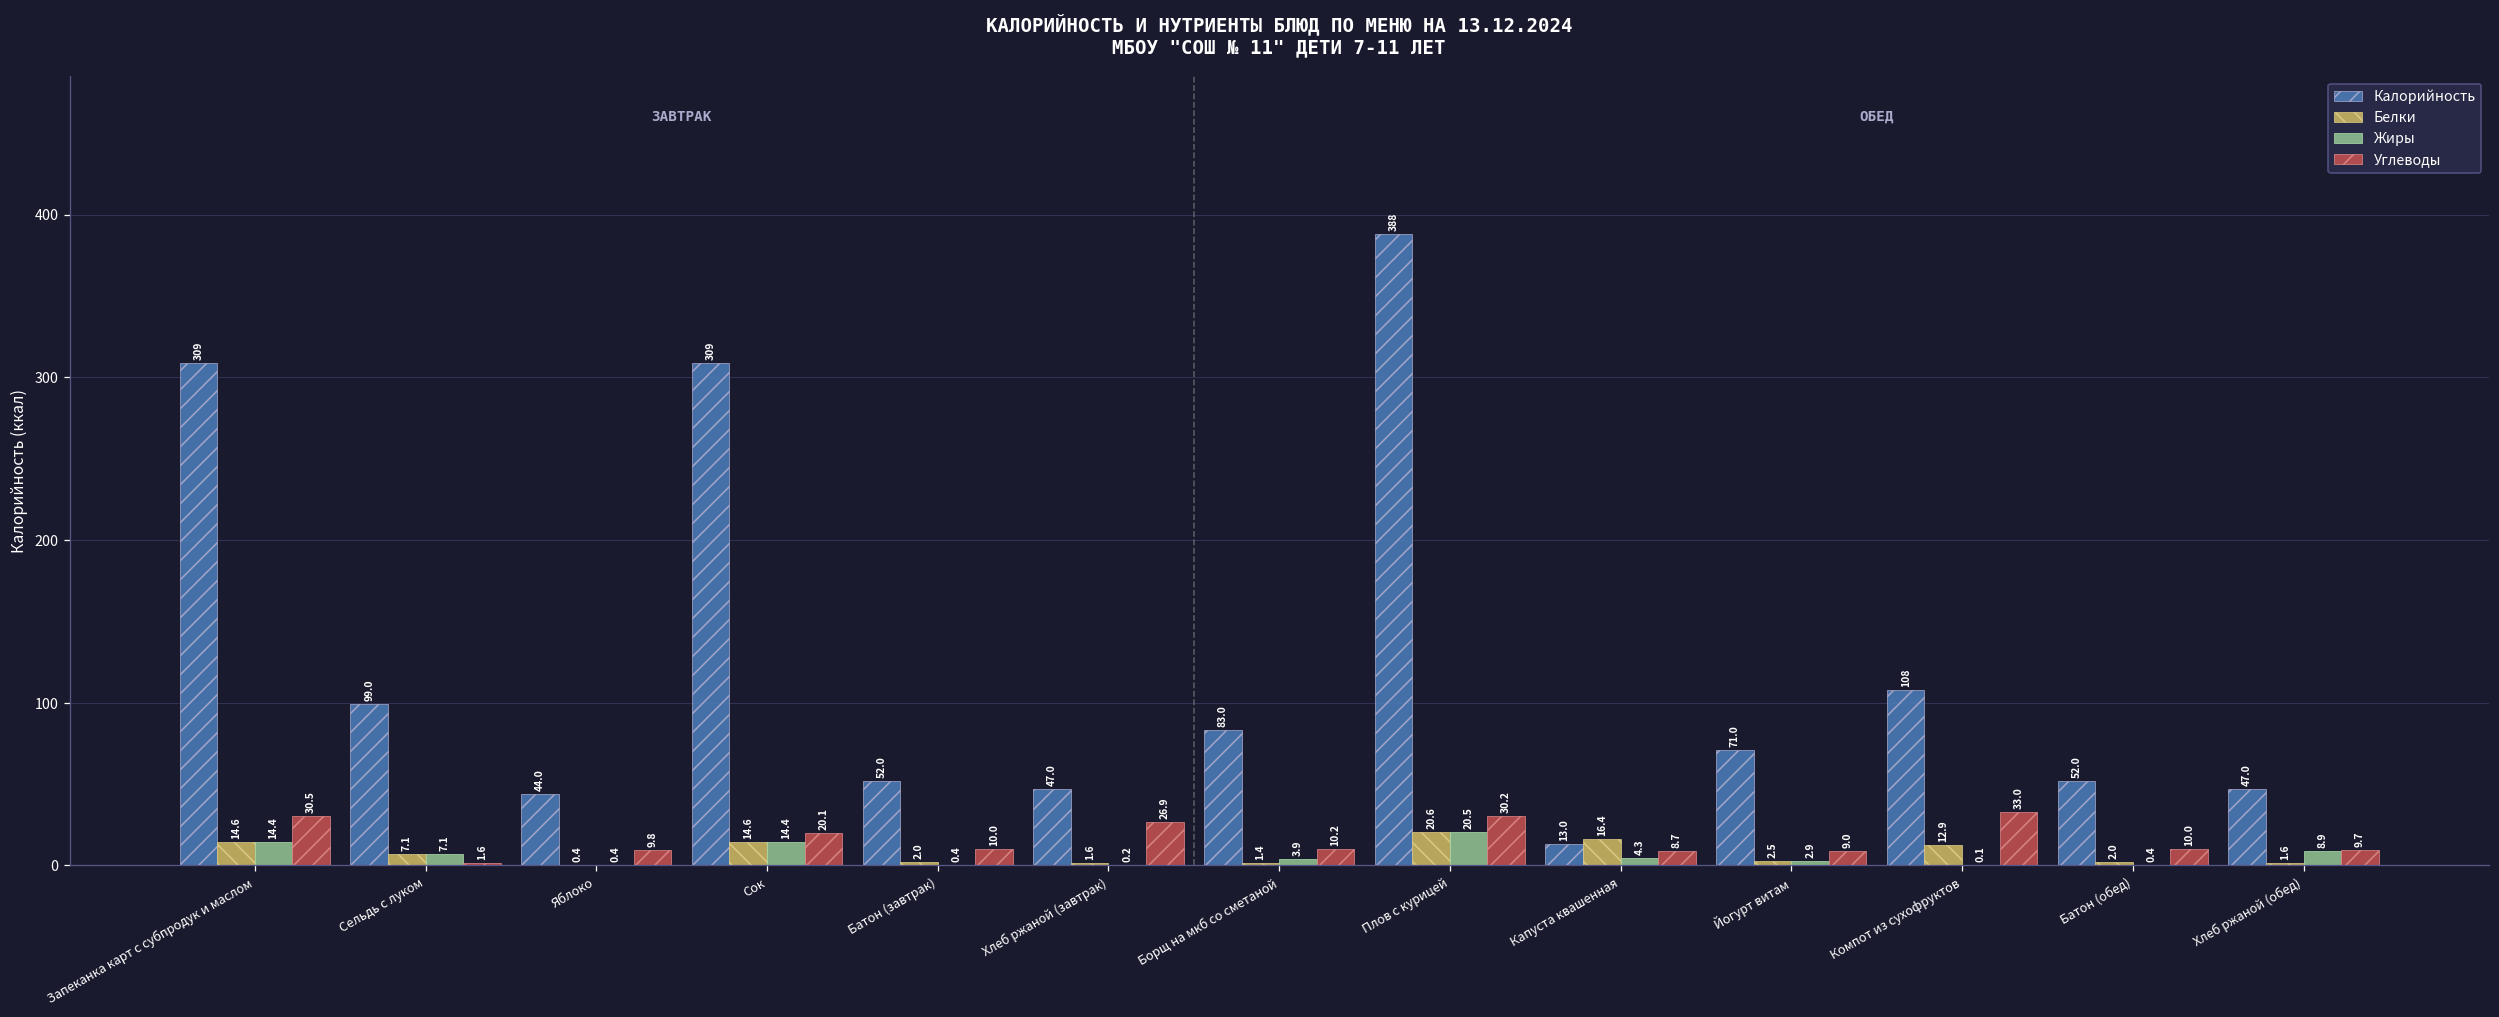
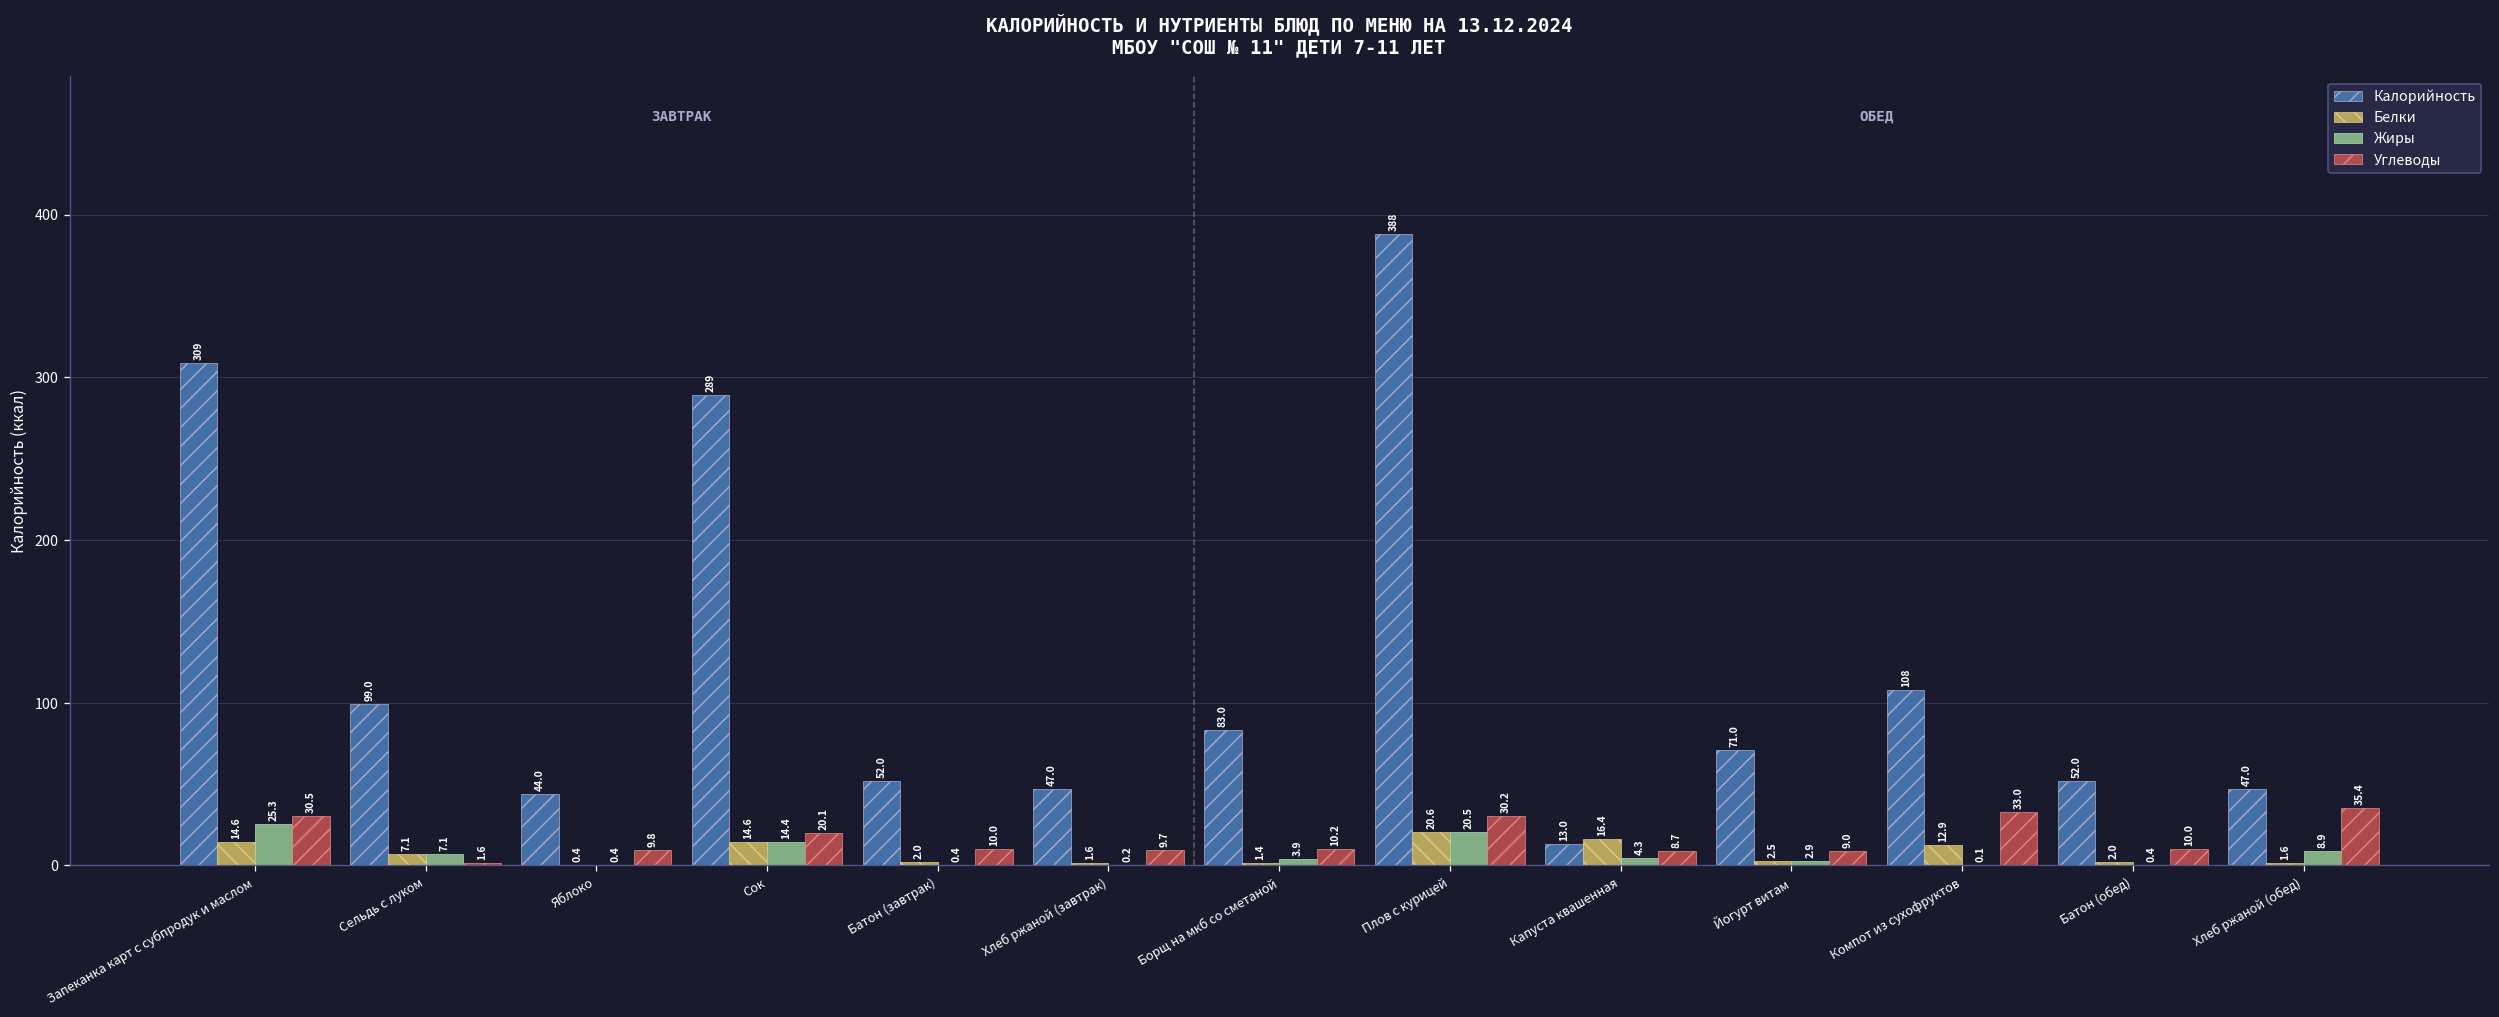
  {
    "Калорийность": {
      "Запеканка карт с субпродук и маслом": 309,
      "Сельдь с луком": 99.0,
      "Яблоко": 44.0,
-     "Сок": 309,
+     "Сок": 289,
      "Батон (завтрак)": 52.0,
      "Хлеб ржаной (завтрак)": 47.0,
      "Борщ на мкб со сметаной": 83.0,
      "Плов с курицей": 388,
      "Капуста квашенная": 13.0,
      "Йогурт витам": 71.0,
      "Компот из сухофруктов": 108,
      "Батон (обед)": 52.0,
      "Хлеб ржаной (обед)": 47.0
    },
    "Белки": {
      "Запеканка карт с субпродук и маслом": 14.6,
      "Сельдь с луком": 7.1,
      "Яблоко": 0.4,
      "Сок": 14.6,
      "Батон (завтрак)": 2.0,
      "Хлеб ржаной (завтрак)": 1.6,
      "Борщ на мкб со сметаной": 1.4,
      "Плов с курицей": 20.6,
      "Капуста квашенная": 16.4,
      "Йогурт витам": 2.5,
      "Компот из сухофруктов": 12.9,
      "Батон (обед)": 2.0,
      "Хлеб ржаной (обед)": 1.6
    },
    "Жиры": {
-     "Запеканка карт с субпродук и маслом": 14.4,
+     "Запеканка карт с субпродук и маслом": 25.3,
      "Сельдь с луком": 7.1,
      "Яблоко": 0.4,
      "Сок": 14.4,
      "Батон (завтрак)": 0.4,
      "Хлеб ржаной (завтрак)": 0.2,
      "Борщ на мкб со сметаной": 3.9,
      "Плов с курицей": 20.5,
      "Капуста квашенная": 4.3,
      "Йогурт витам": 2.9,
      "Компот из сухофруктов": 0.1,
      "Батон (обед)": 0.4,
      "Хлеб ржаной (обед)": 8.9
    },
    "Углеводы": {
      "Запеканка карт с субпродук и маслом": 30.5,
      "Сельдь с луком": 1.6,
      "Яблоко": 9.8,
      "Сок": 20.1,
      "Батон (завтрак)": 10.0,
-     "Хлеб ржаной (завтрак)": 26.9,
+     "Хлеб ржаной (завтрак)": 9.7,
      "Борщ на мкб со сметаной": 10.2,
      "Плов с курицей": 30.2,
      "Капуста квашенная": 8.7,
      "Йогурт витам": 9.0,
      "Компот из сухофруктов": 33.0,
      "Батон (обед)": 10.0,
-     "Хлеб ржаной (обед)": 9.7
+     "Хлеб ржаной (обед)": 35.4
    }
  }
